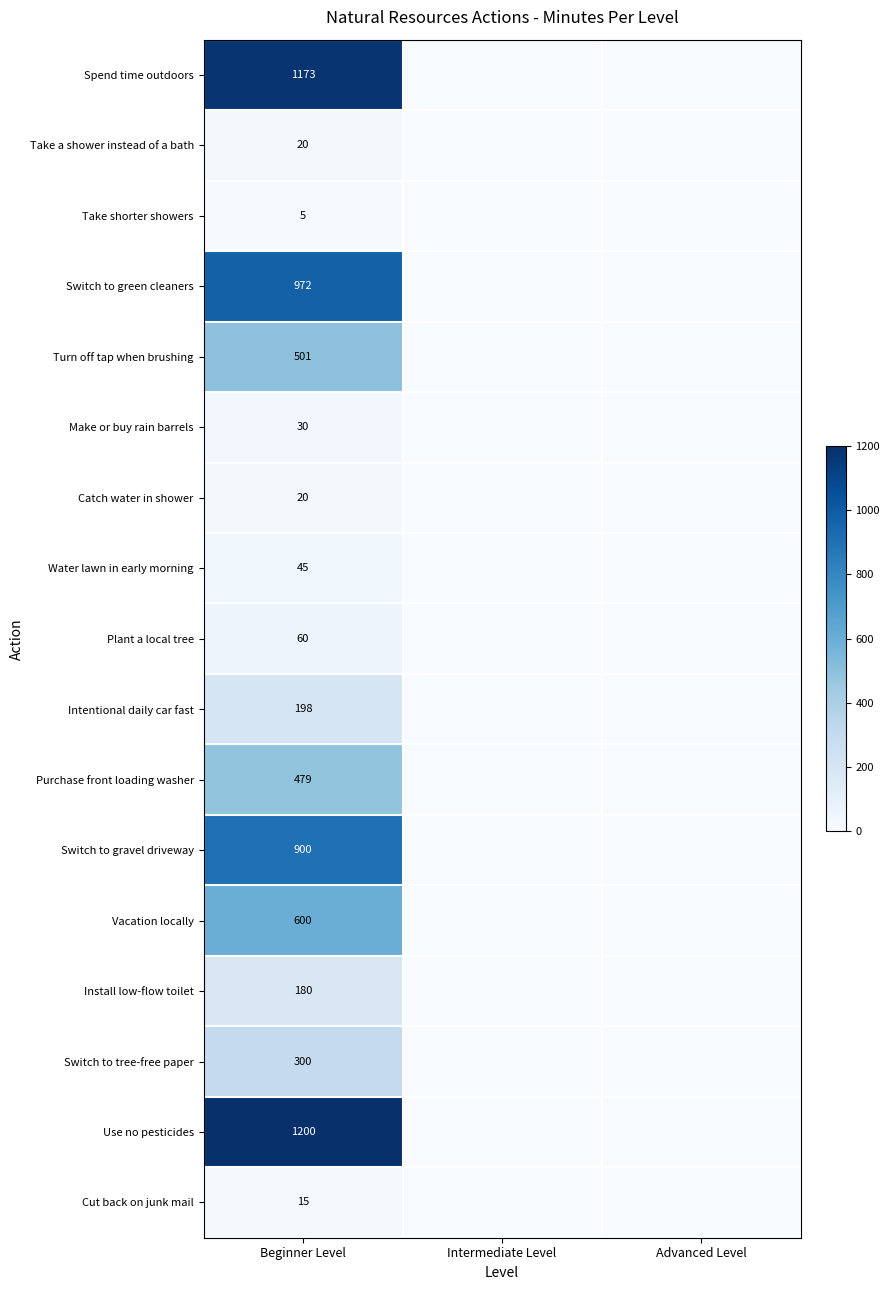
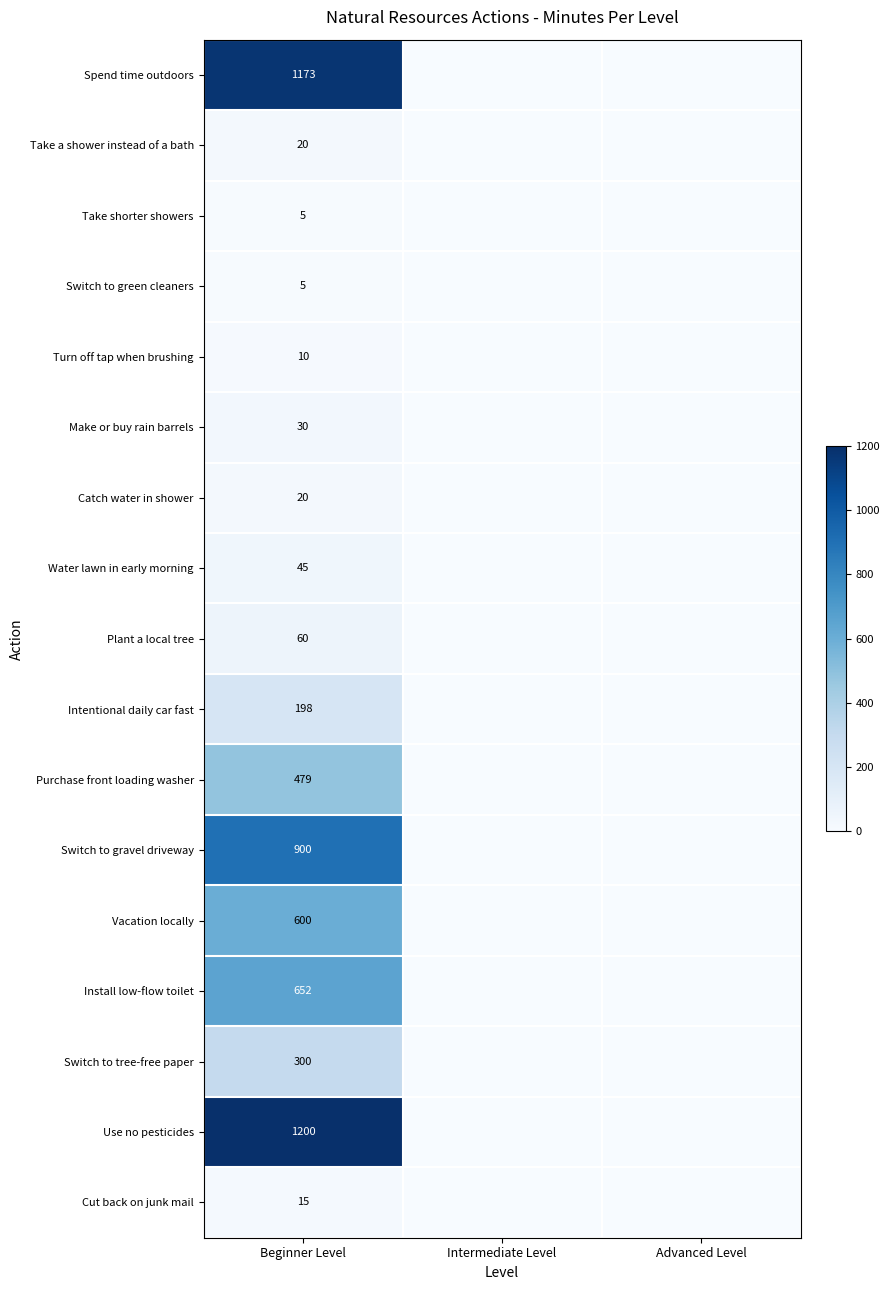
  {
    "Spend time outdoors": {
      "Beginner Level": 1173
    },
    "Take a shower instead of a bath": {
      "Beginner Level": 20
    },
    "Take shorter showers": {
      "Beginner Level": 5
    },
    "Switch to green cleaners": {
-     "Beginner Level": 972
+     "Beginner Level": 5
    },
    "Turn off tap when brushing": {
-     "Beginner Level": 501
+     "Beginner Level": 10
    },
    "Make or buy rain barrels": {
      "Beginner Level": 30
    },
    "Catch water in shower": {
      "Beginner Level": 20
    },
    "Water lawn in early morning": {
      "Beginner Level": 45
    },
    "Plant a local tree": {
      "Beginner Level": 60
    },
    "Intentional daily car fast": {
      "Beginner Level": 198
    },
    "Purchase front loading washer": {
      "Beginner Level": 479
    },
    "Switch to gravel driveway": {
      "Beginner Level": 900
    },
    "Vacation locally": {
      "Beginner Level": 600
    },
    "Install low-flow toilet": {
-     "Beginner Level": 180
+     "Beginner Level": 652
    },
    "Switch to tree-free paper": {
      "Beginner Level": 300
    },
    "Use no pesticides": {
      "Beginner Level": 1200
    },
    "Cut back on junk mail": {
      "Beginner Level": 15
    }
  }
